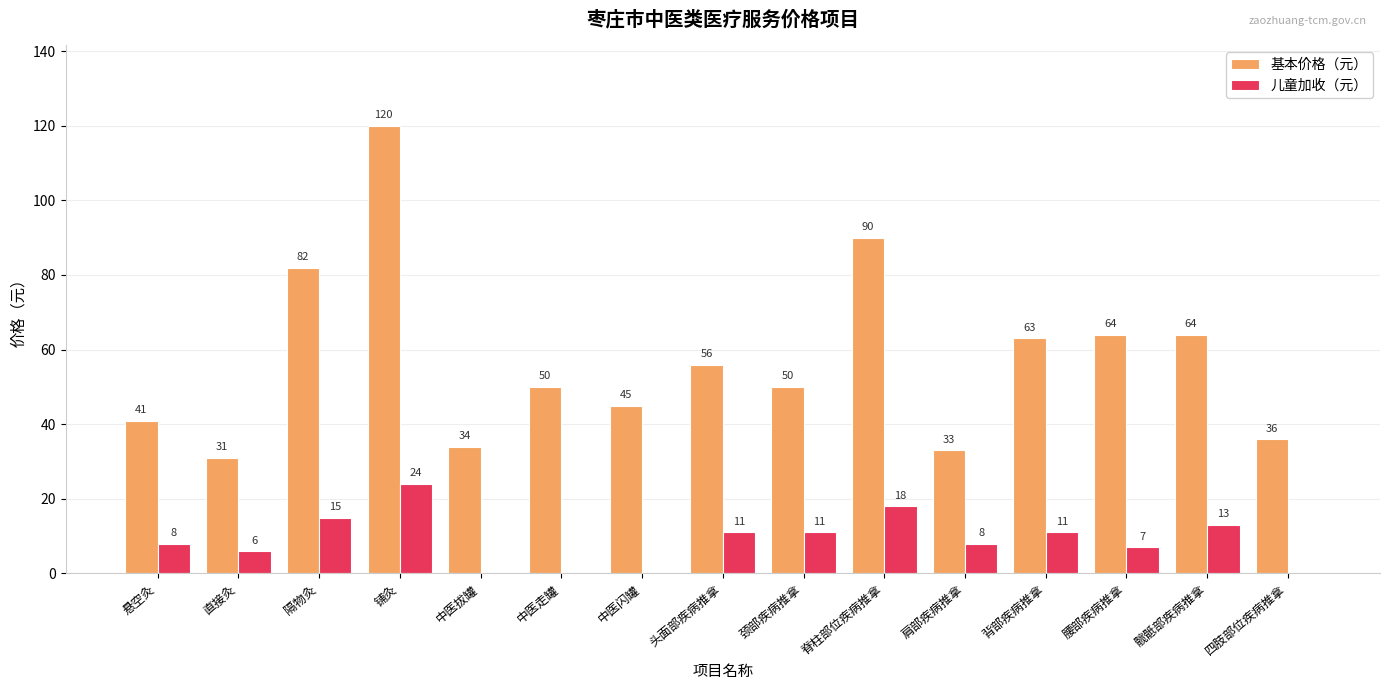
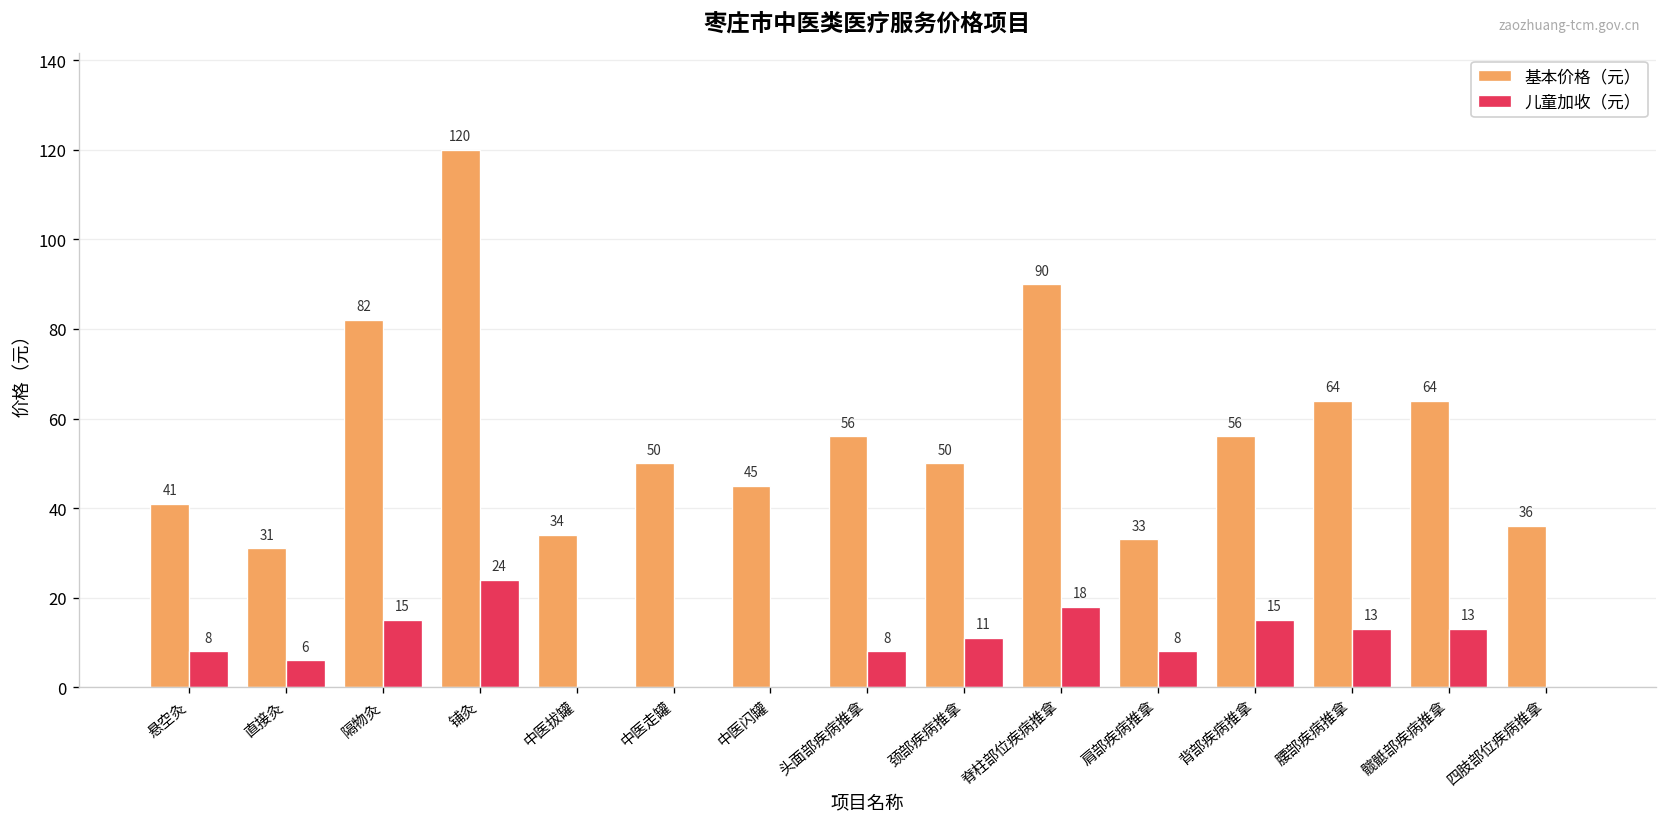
  {
    "基本价格（元）": {
      "悬空灸": 41,
      "直接灸": 31,
      "隔物灸": 82,
      "铺灸": 120,
      "中医拔罐": 34,
      "中医走罐": 50,
      "中医闪罐": 45,
      "头面部疾病推拿": 56,
      "颈部疾病推拿": 50,
      "脊柱部位疾病推拿": 90,
      "肩部疾病推拿": 33,
-     "背部疾病推拿": 63,
+     "背部疾病推拿": 56,
      "腰部疾病推拿": 64,
      "髋骶部疾病推拿": 64,
      "四肢部位疾病推拿": 36
    },
    "儿童加收（元）": {
      "悬空灸": 8,
      "直接灸": 6,
      "隔物灸": 15,
      "铺灸": 24,
-     "头面部疾病推拿": 11,
+     "头面部疾病推拿": 8,
      "颈部疾病推拿": 11,
      "脊柱部位疾病推拿": 18,
      "肩部疾病推拿": 8,
-     "背部疾病推拿": 11,
-     "腰部疾病推拿": 7,
+     "背部疾病推拿": 15,
+     "腰部疾病推拿": 13,
      "髋骶部疾病推拿": 13
    }
  }
